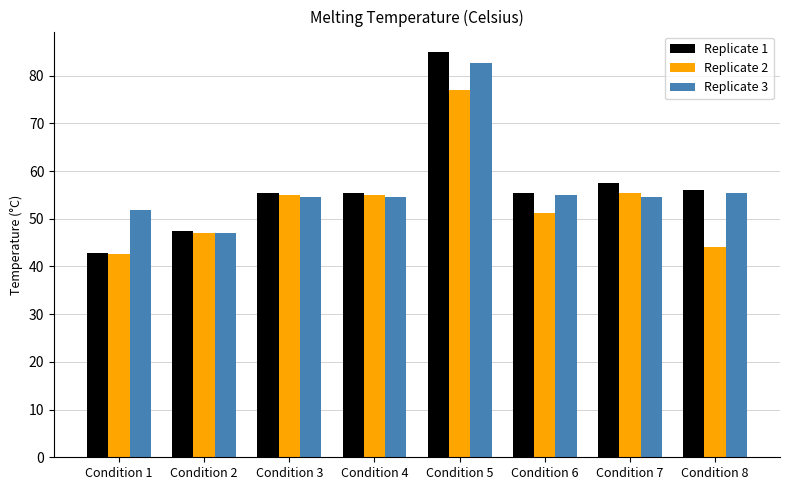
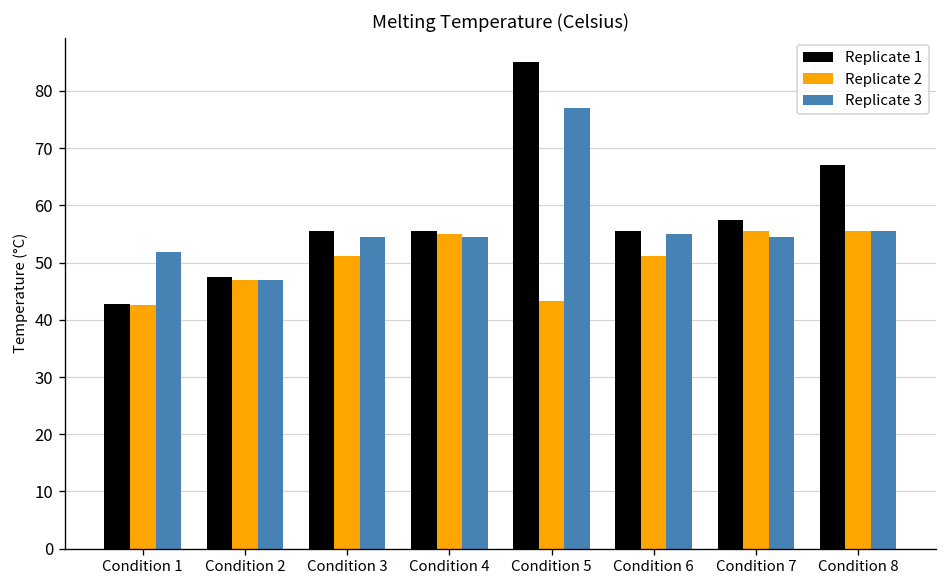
  {
    "Replicate 1": {
      "Condition 1": 43,
      "Condition 2": 48,
      "Condition 3": 56,
      "Condition 4": 56,
      "Condition 5": 85,
      "Condition 6": 56,
      "Condition 7": 58,
-     "Condition 8": 56
+     "Condition 8": 67
    },
    "Replicate 2": {
      "Condition 1": 43,
      "Condition 2": 47,
-     "Condition 3": 55,
+     "Condition 3": 51,
      "Condition 4": 55,
-     "Condition 5": 77,
+     "Condition 5": 43,
      "Condition 6": 51,
      "Condition 7": 56,
-     "Condition 8": 44
+     "Condition 8": 56
    },
    "Replicate 3": {
      "Condition 1": 52,
      "Condition 2": 47,
      "Condition 3": 55,
      "Condition 4": 55,
-     "Condition 5": 83,
+     "Condition 5": 77,
      "Condition 6": 55,
      "Condition 7": 55,
      "Condition 8": 56
    }
  }
